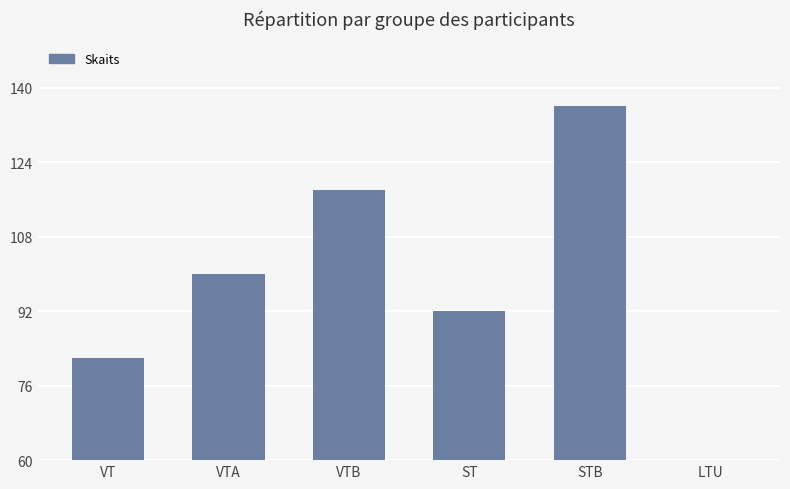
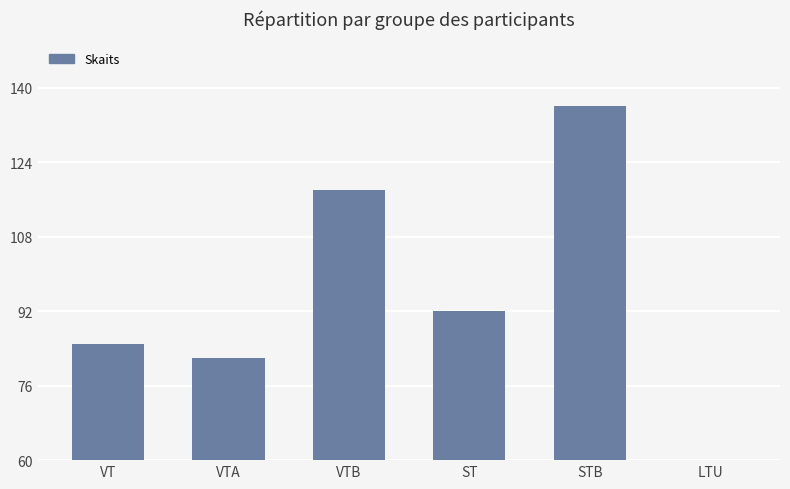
  {
-   "VT": 82,
-   "VTA": 100,
+   "VT": 85,
+   "VTA": 82,
    "VTB": 118,
    "ST": 92,
    "STB": 136
  }
